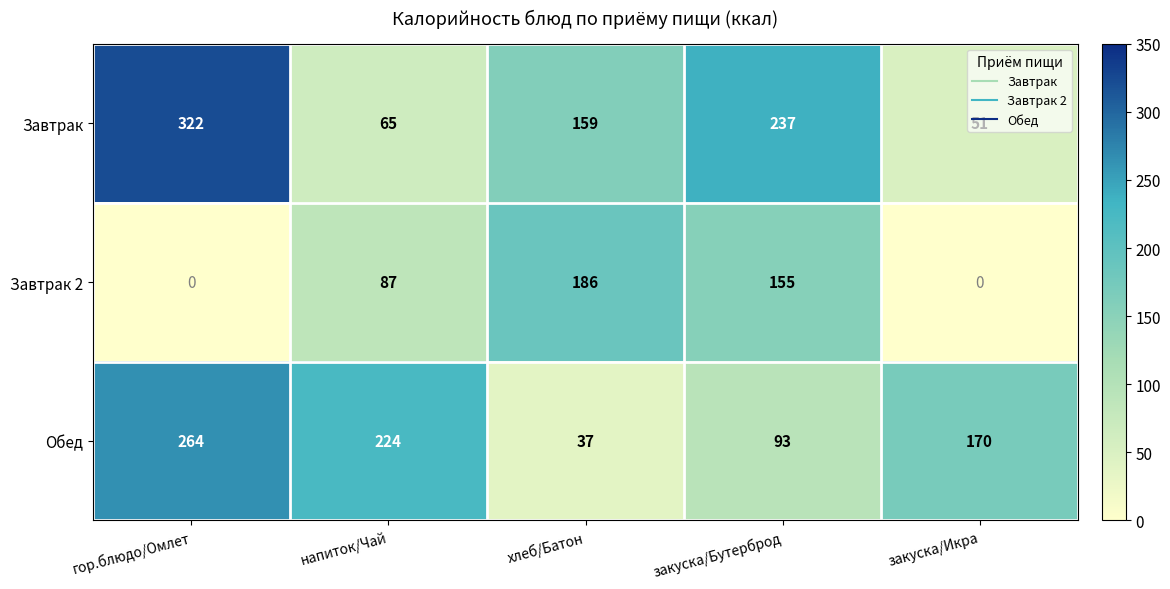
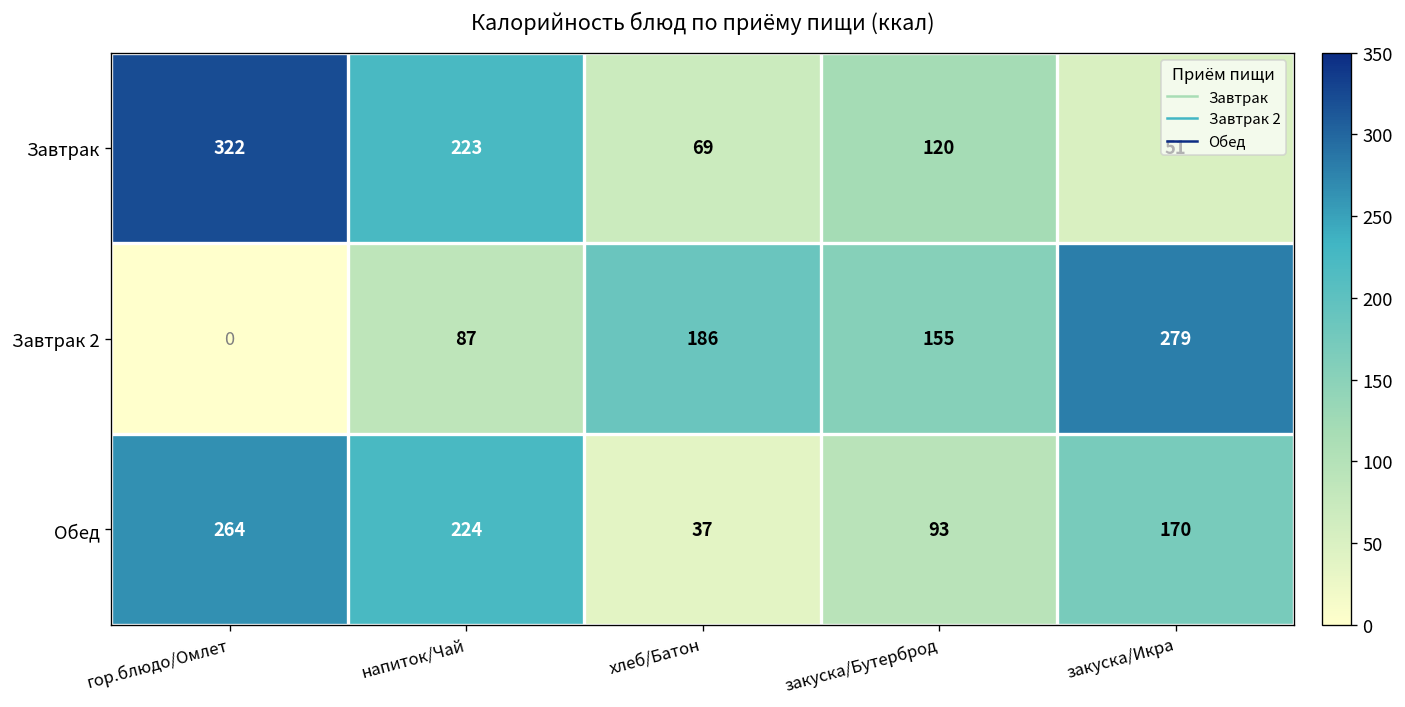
  {
    "Завтрак": {
      "гор.блюдо/Омлет": 322,
-     "напиток/Чай": 65,
-     "хлеб/Батон": 159,
-     "закуска/Бутерброд": 237
+     "напиток/Чай": 223,
+     "хлеб/Батон": 69,
+     "закуска/Бутерброд": 120
    },
    "Завтрак 2": {
      "гор.блюдо/Омлет": 0,
      "напиток/Чай": 87,
      "хлеб/Батон": 186,
      "закуска/Бутерброд": 155,
-     "закуска/Икра": 0
+     "закуска/Икра": 279
    },
    "Обед": {
      "гор.блюдо/Омлет": 264,
      "напиток/Чай": 224,
      "хлеб/Батон": 37,
      "закуска/Бутерброд": 93,
      "закуска/Икра": 170
    }
  }
